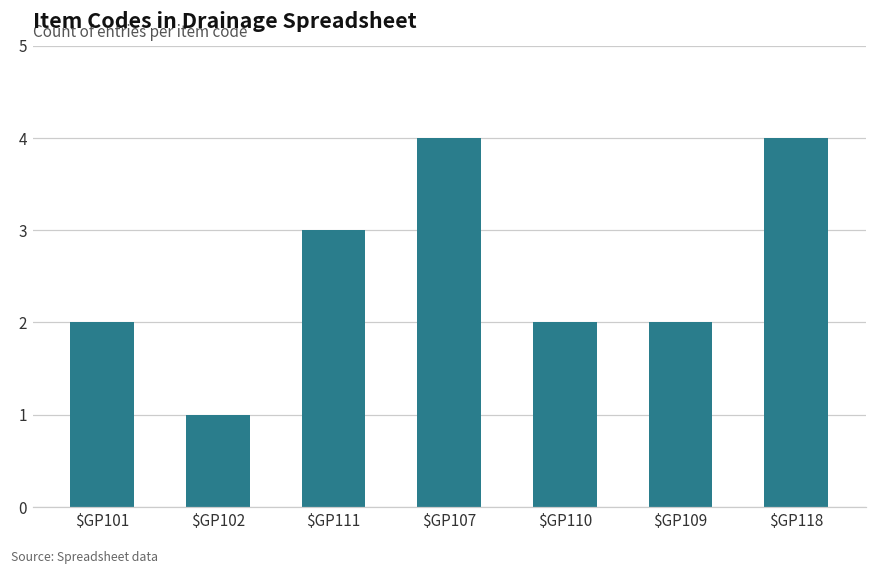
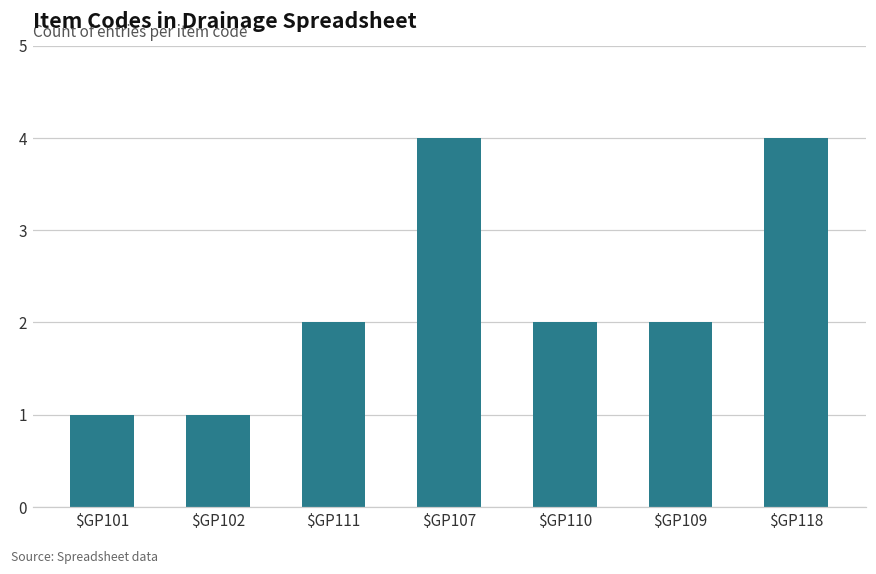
  {
-   "$GP101": 2,
+   "$GP101": 1,
    "$GP102": 1,
-   "$GP111": 3,
+   "$GP111": 2,
    "$GP107": 4,
    "$GP110": 2,
    "$GP109": 2,
    "$GP118": 4
  }
